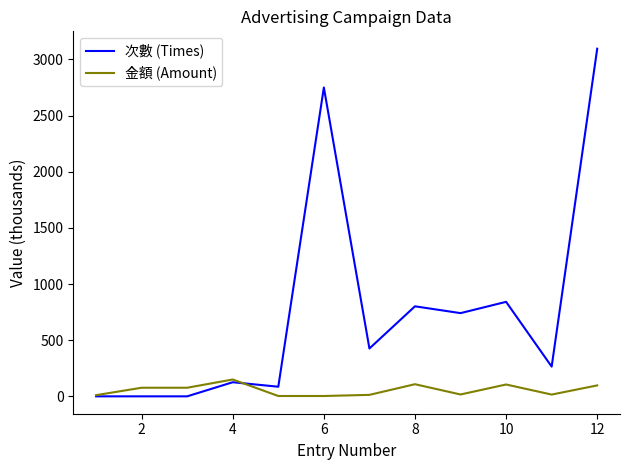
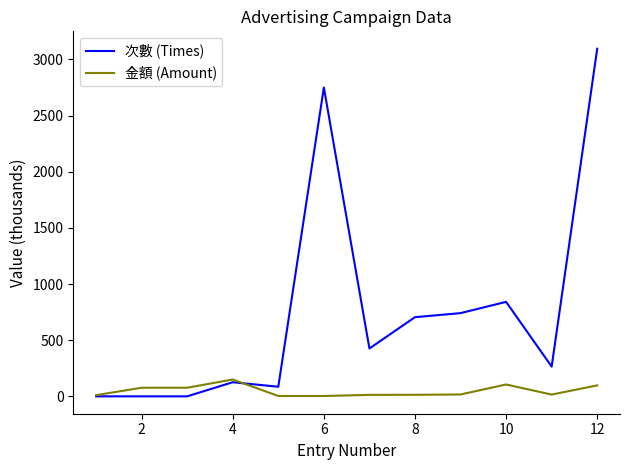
  {
    "次數 (Times)": {
      "2": 0,
      "4": 130,
      "6": 2750,
-     "8": 800,
+     "8": 710,
      "10": 840,
      "12": 3100
    },
    "金額 (Amount)": {
      "2": 80,
      "4": 150,
      "6": 0,
-     "8": 110,
+     "8": 10,
      "10": 110,
      "12": 100
    }
  }
